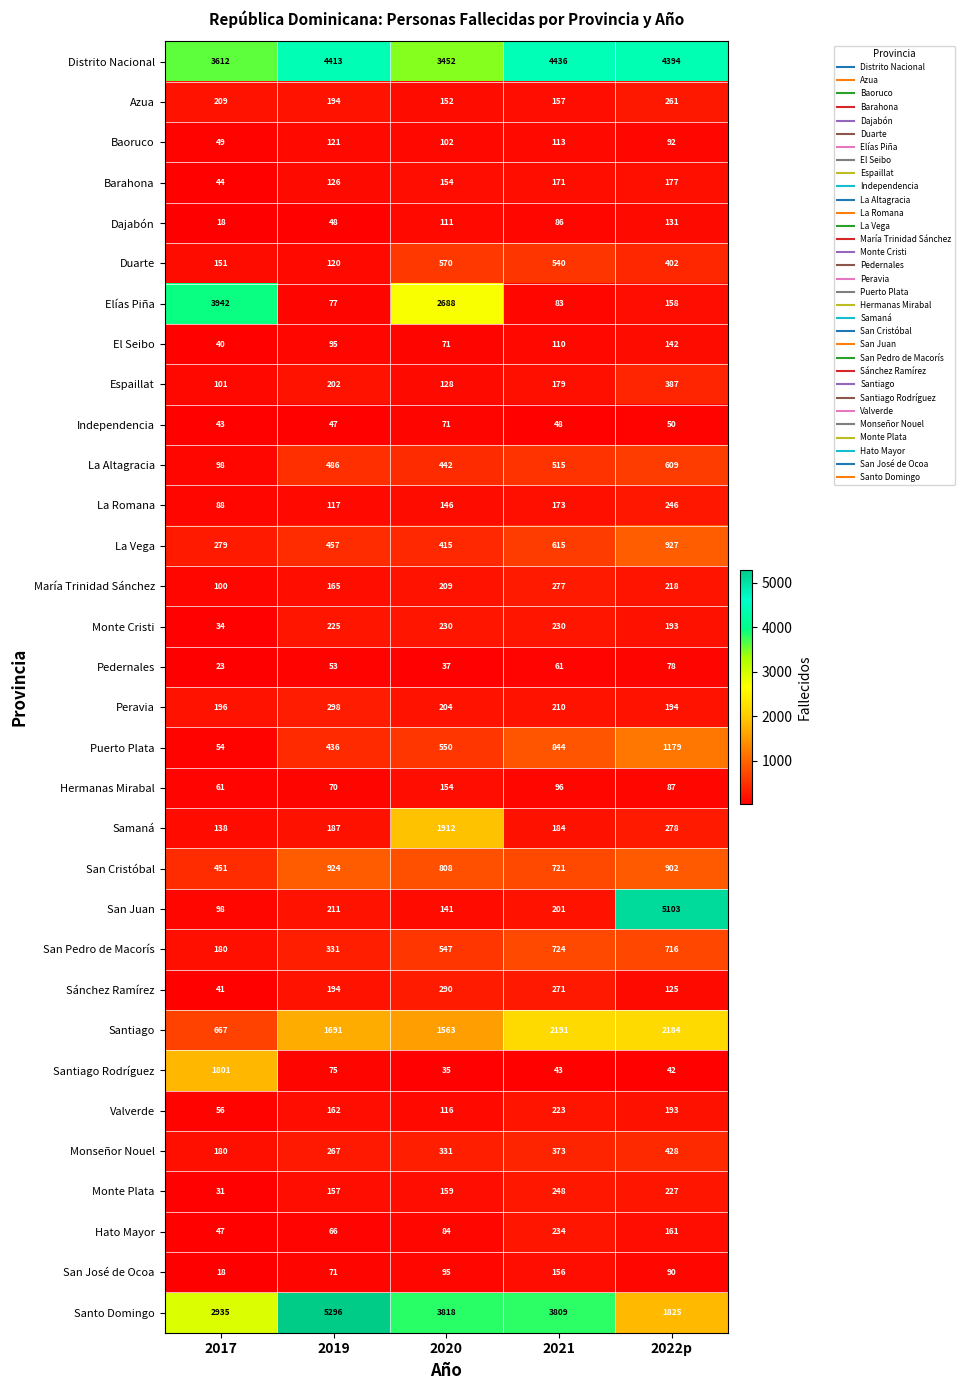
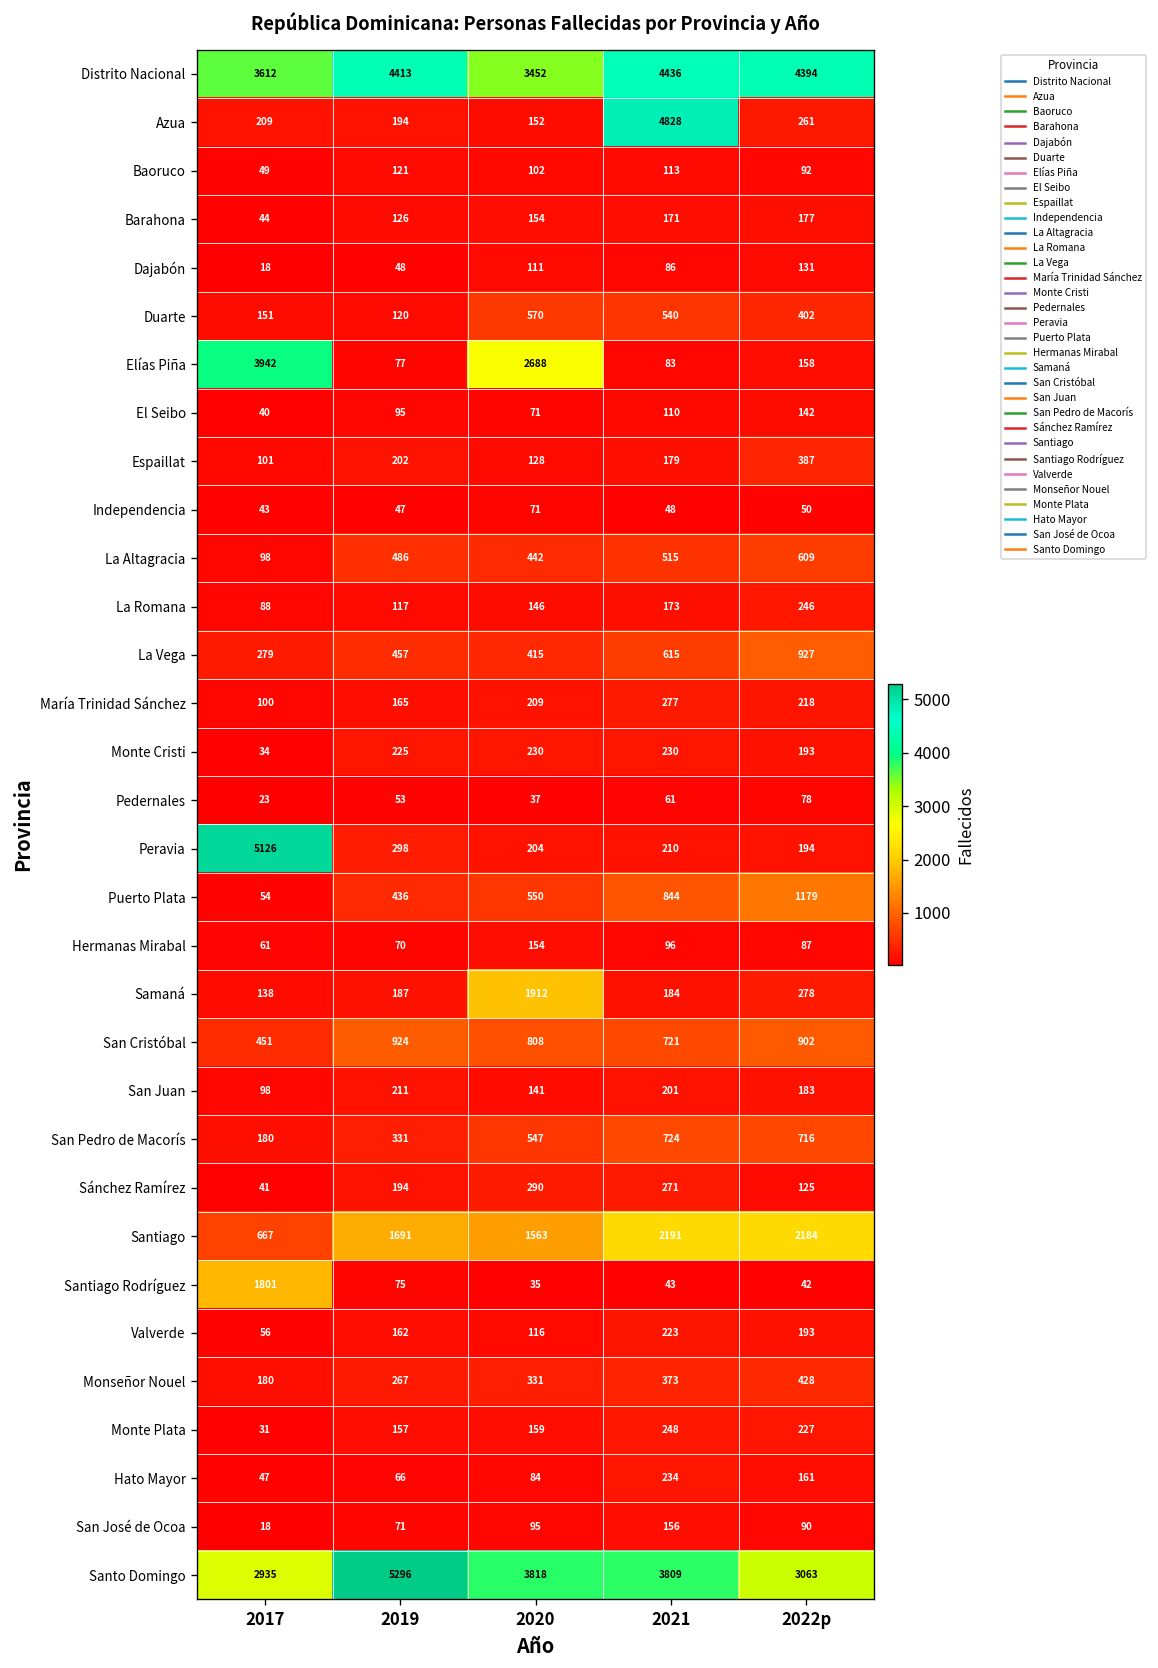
  {
    "Distrito Nacional": {
      "2017": 3612,
      "2019": 4413,
      "2020": 3452,
      "2021": 4436,
      "2022p": 4394
    },
    "Azua": {
      "2017": 209,
      "2019": 194,
      "2020": 152,
-     "2021": 157,
+     "2021": 4828,
      "2022p": 261
    },
    "Baoruco": {
      "2017": 49,
      "2019": 121,
      "2020": 102,
      "2021": 113,
      "2022p": 92
    },
    "Barahona": {
      "2017": 44,
      "2019": 126,
      "2020": 154,
      "2021": 171,
      "2022p": 177
    },
    "Dajabón": {
      "2017": 18,
      "2019": 48,
      "2020": 111,
      "2021": 86,
      "2022p": 131
    },
    "Duarte": {
      "2017": 151,
      "2019": 120,
      "2020": 570,
      "2021": 540,
      "2022p": 402
    },
    "Elías Piña": {
      "2017": 3942,
      "2019": 77,
      "2020": 2688,
      "2021": 83,
      "2022p": 158
    },
    "El Seibo": {
      "2017": 40,
      "2019": 95,
      "2020": 71,
      "2021": 110,
      "2022p": 142
    },
    "Espaillat": {
      "2017": 101,
      "2019": 202,
      "2020": 128,
      "2021": 179,
      "2022p": 387
    },
    "Independencia": {
      "2017": 43,
      "2019": 47,
      "2020": 71,
      "2021": 48,
      "2022p": 50
    },
    "La Altagracia": {
      "2017": 98,
      "2019": 486,
      "2020": 442,
      "2021": 515,
      "2022p": 609
    },
    "La Romana": {
      "2017": 88,
      "2019": 117,
      "2020": 146,
      "2021": 173,
      "2022p": 246
    },
    "La Vega": {
      "2017": 279,
      "2019": 457,
      "2020": 415,
      "2021": 615,
      "2022p": 927
    },
    "María Trinidad Sánchez": {
      "2017": 100,
      "2019": 165,
      "2020": 209,
      "2021": 277,
      "2022p": 218
    },
    "Monte Cristi": {
      "2017": 34,
      "2019": 225,
      "2020": 230,
      "2021": 230,
      "2022p": 193
    },
    "Pedernales": {
      "2017": 23,
      "2019": 53,
      "2020": 37,
      "2021": 61,
      "2022p": 78
    },
    "Peravia": {
-     "2017": 196,
+     "2017": 5126,
      "2019": 298,
      "2020": 204,
      "2021": 210,
      "2022p": 194
    },
    "Puerto Plata": {
      "2017": 54,
      "2019": 436,
      "2020": 550,
      "2021": 844,
      "2022p": 1179
    },
    "Hermanas Mirabal": {
      "2017": 61,
      "2019": 70,
      "2020": 154,
      "2021": 96,
      "2022p": 87
    },
    "Samaná": {
      "2017": 138,
      "2019": 187,
      "2020": 1912,
      "2021": 184,
      "2022p": 278
    },
    "San Cristóbal": {
      "2017": 451,
      "2019": 924,
      "2020": 808,
      "2021": 721,
      "2022p": 902
    },
    "San Juan": {
      "2017": 98,
      "2019": 211,
      "2020": 141,
      "2021": 201,
-     "2022p": 5103
+     "2022p": 183
    },
    "San Pedro de Macorís": {
      "2017": 180,
      "2019": 331,
      "2020": 547,
      "2021": 724,
      "2022p": 716
    },
    "Sánchez Ramírez": {
      "2017": 41,
      "2019": 194,
      "2020": 290,
      "2021": 271,
      "2022p": 125
    },
    "Santiago": {
      "2017": 667,
      "2019": 1691,
      "2020": 1563,
      "2021": 2191,
      "2022p": 2184
    },
    "Santiago Rodríguez": {
      "2017": 1801,
      "2019": 75,
      "2020": 35,
      "2021": 43,
      "2022p": 42
    },
    "Valverde": {
      "2017": 56,
      "2019": 162,
      "2020": 116,
      "2021": 223,
      "2022p": 193
    },
    "Monseñor Nouel": {
      "2017": 180,
      "2019": 267,
      "2020": 331,
      "2021": 373,
      "2022p": 428
    },
    "Monte Plata": {
      "2017": 31,
      "2019": 157,
      "2020": 159,
      "2021": 248,
      "2022p": 227
    },
    "Hato Mayor": {
      "2017": 47,
      "2019": 66,
      "2020": 84,
      "2021": 234,
      "2022p": 161
    },
    "San José de Ocoa": {
      "2017": 18,
      "2019": 71,
      "2020": 95,
      "2021": 156,
      "2022p": 90
    },
    "Santo Domingo": {
      "2017": 2935,
      "2019": 5296,
      "2020": 3818,
      "2021": 3809,
-     "2022p": 1825
+     "2022p": 3063
    }
  }
